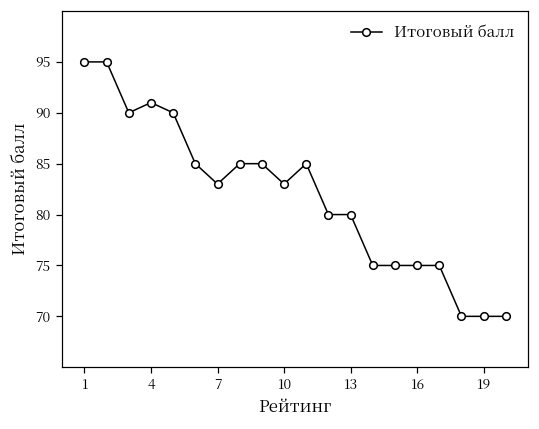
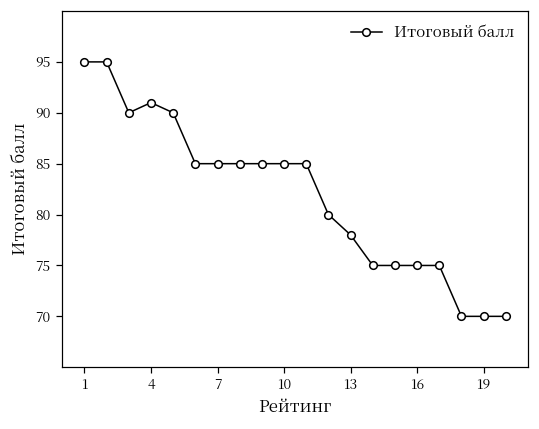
  {
    "1": 95,
    "4": 91,
-   "7": 83,
-   "10": 83,
-   "13": 80,
+   "7": 85,
+   "10": 85,
+   "13": 78,
    "16": 75,
    "19": 70
  }
